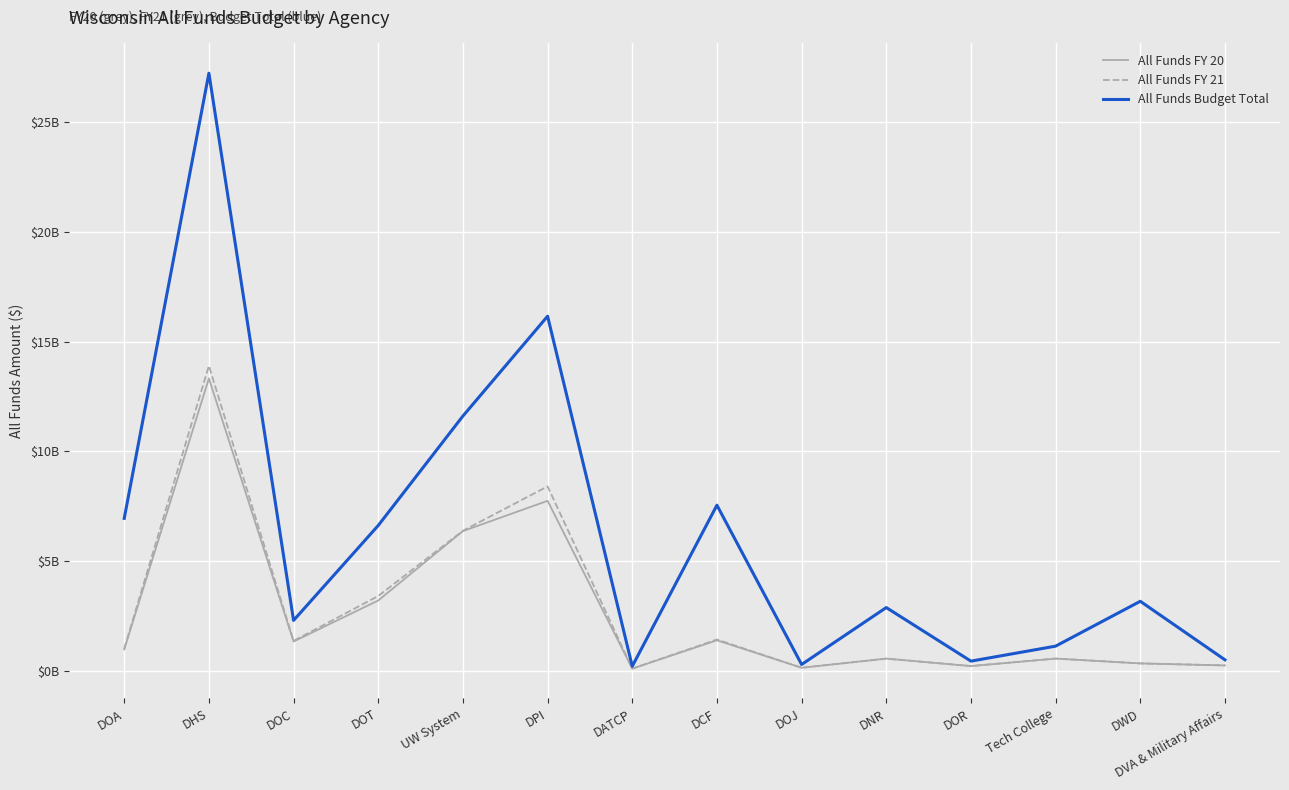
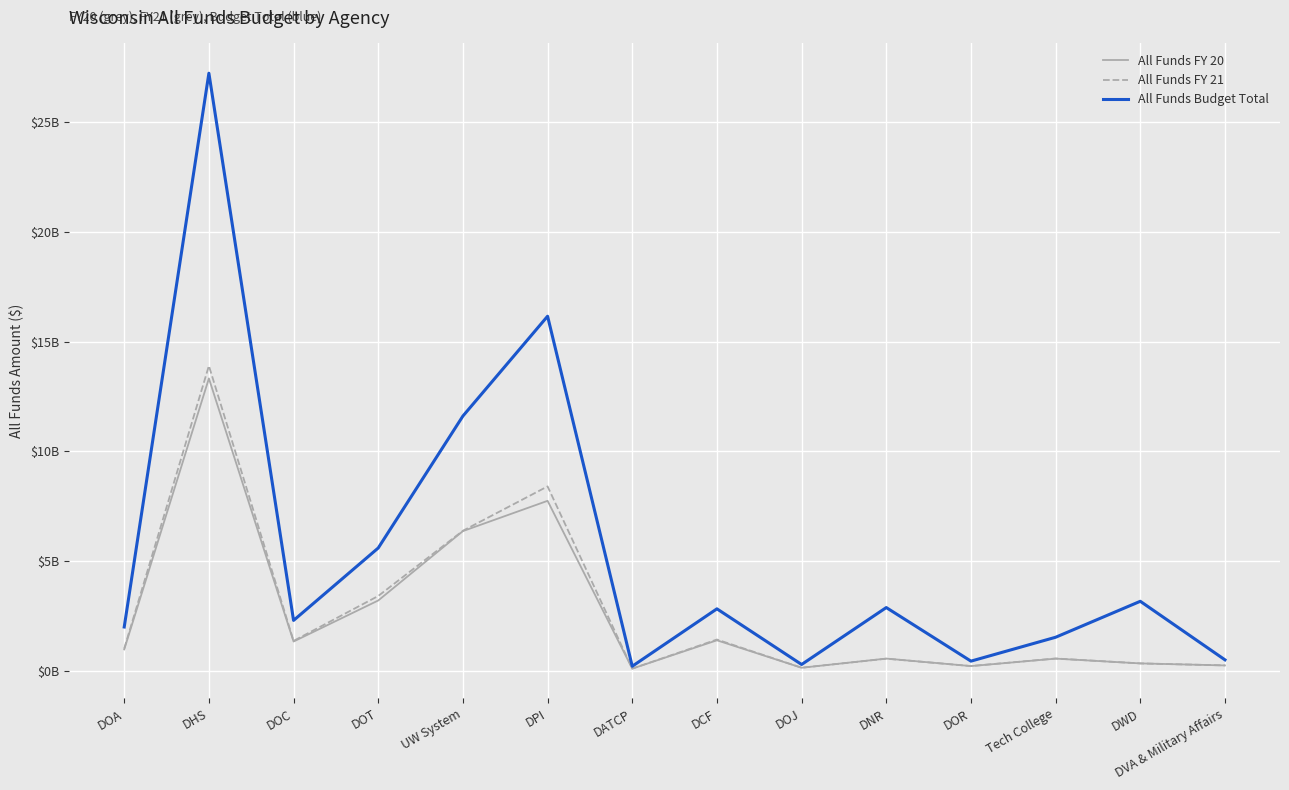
  {
    "All Funds Budget Total": {
-     "DOA": "$7000000000",
+     "DOA": "$2000000000",
      "DHS": "$27200000000",
      "DOC": "$2300000000",
-     "DOT": "$6600000000",
+     "DOT": "$5600000000",
      "UW System": "$11600000000",
      "DPI": "$16200000000",
-     "DCF": "$7600000000",
+     "DCF": "$2800000000",
      "DOJ": "$300000000",
      "DNR": "$2900000000",
      "DOR": "$400000000",
-     "Tech College": "$1100000000",
+     "Tech College": "$1500000000",
      "DWD": "$3200000000",
      "DVA & Military Affairs": "$500000000"
    }
  }
